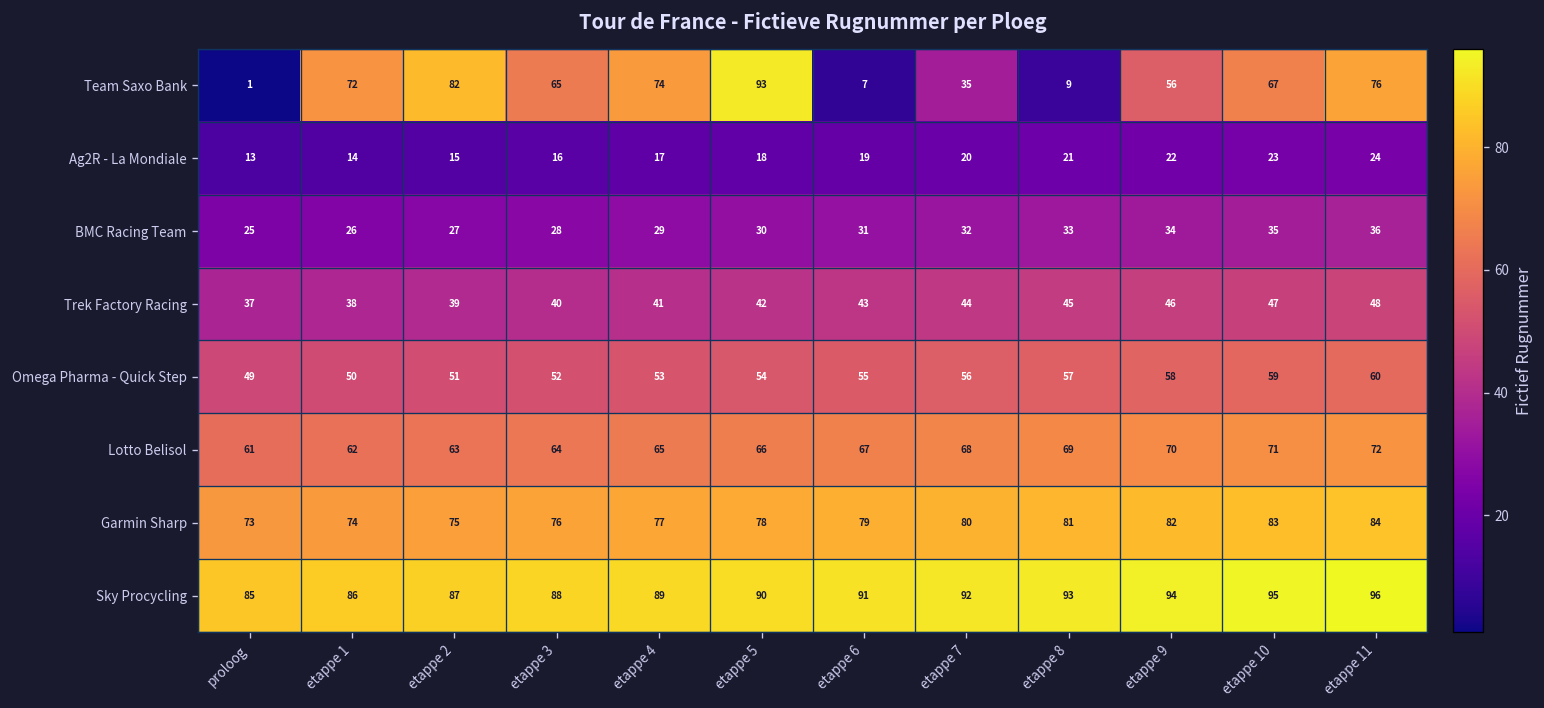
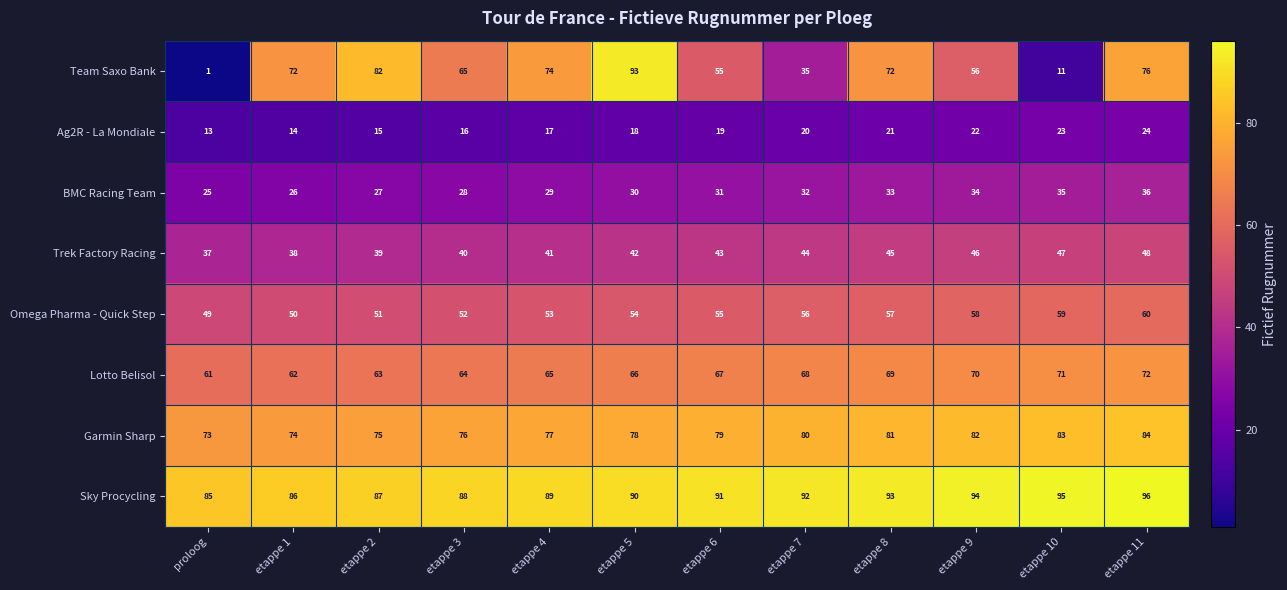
  {
    "Team Saxo Bank": {
      "proloog": 1,
      "etappe 1": 72,
      "etappe 2": 82,
      "etappe 3": 65,
      "etappe 4": 74,
      "etappe 5": 93,
-     "etappe 6": 7,
+     "etappe 6": 55,
      "etappe 7": 35,
-     "etappe 8": 9,
+     "etappe 8": 72,
      "etappe 9": 56,
-     "etappe 10": 67,
+     "etappe 10": 11,
      "etappe 11": 76
    },
    "Ag2R - La Mondiale": {
      "proloog": 13,
      "etappe 1": 14,
      "etappe 2": 15,
      "etappe 3": 16,
      "etappe 4": 17,
      "etappe 5": 18,
      "etappe 6": 19,
      "etappe 7": 20,
      "etappe 8": 21,
      "etappe 9": 22,
      "etappe 10": 23,
      "etappe 11": 24
    },
    "BMC Racing Team": {
      "proloog": 25,
      "etappe 1": 26,
      "etappe 2": 27,
      "etappe 3": 28,
      "etappe 4": 29,
      "etappe 5": 30,
      "etappe 6": 31,
      "etappe 7": 32,
      "etappe 8": 33,
      "etappe 9": 34,
      "etappe 10": 35,
      "etappe 11": 36
    },
    "Trek Factory Racing": {
      "proloog": 37,
      "etappe 1": 38,
      "etappe 2": 39,
      "etappe 3": 40,
      "etappe 4": 41,
      "etappe 5": 42,
      "etappe 6": 43,
      "etappe 7": 44,
      "etappe 8": 45,
      "etappe 9": 46,
      "etappe 10": 47,
      "etappe 11": 48
    },
    "Omega Pharma - Quick Step": {
      "proloog": 49,
      "etappe 1": 50,
      "etappe 2": 51,
      "etappe 3": 52,
      "etappe 4": 53,
      "etappe 5": 54,
      "etappe 6": 55,
      "etappe 7": 56,
      "etappe 8": 57,
      "etappe 9": 58,
      "etappe 10": 59,
      "etappe 11": 60
    },
    "Lotto Belisol": {
      "proloog": 61,
      "etappe 1": 62,
      "etappe 2": 63,
      "etappe 3": 64,
      "etappe 4": 65,
      "etappe 5": 66,
      "etappe 6": 67,
      "etappe 7": 68,
      "etappe 8": 69,
      "etappe 9": 70,
      "etappe 10": 71,
      "etappe 11": 72
    },
    "Garmin Sharp": {
      "proloog": 73,
      "etappe 1": 74,
      "etappe 2": 75,
      "etappe 3": 76,
      "etappe 4": 77,
      "etappe 5": 78,
      "etappe 6": 79,
      "etappe 7": 80,
      "etappe 8": 81,
      "etappe 9": 82,
      "etappe 10": 83,
      "etappe 11": 84
    },
    "Sky Procycling": {
      "proloog": 85,
      "etappe 1": 86,
      "etappe 2": 87,
      "etappe 3": 88,
      "etappe 4": 89,
      "etappe 5": 90,
      "etappe 6": 91,
      "etappe 7": 92,
      "etappe 8": 93,
      "etappe 9": 94,
      "etappe 10": 95,
      "etappe 11": 96
    }
  }
